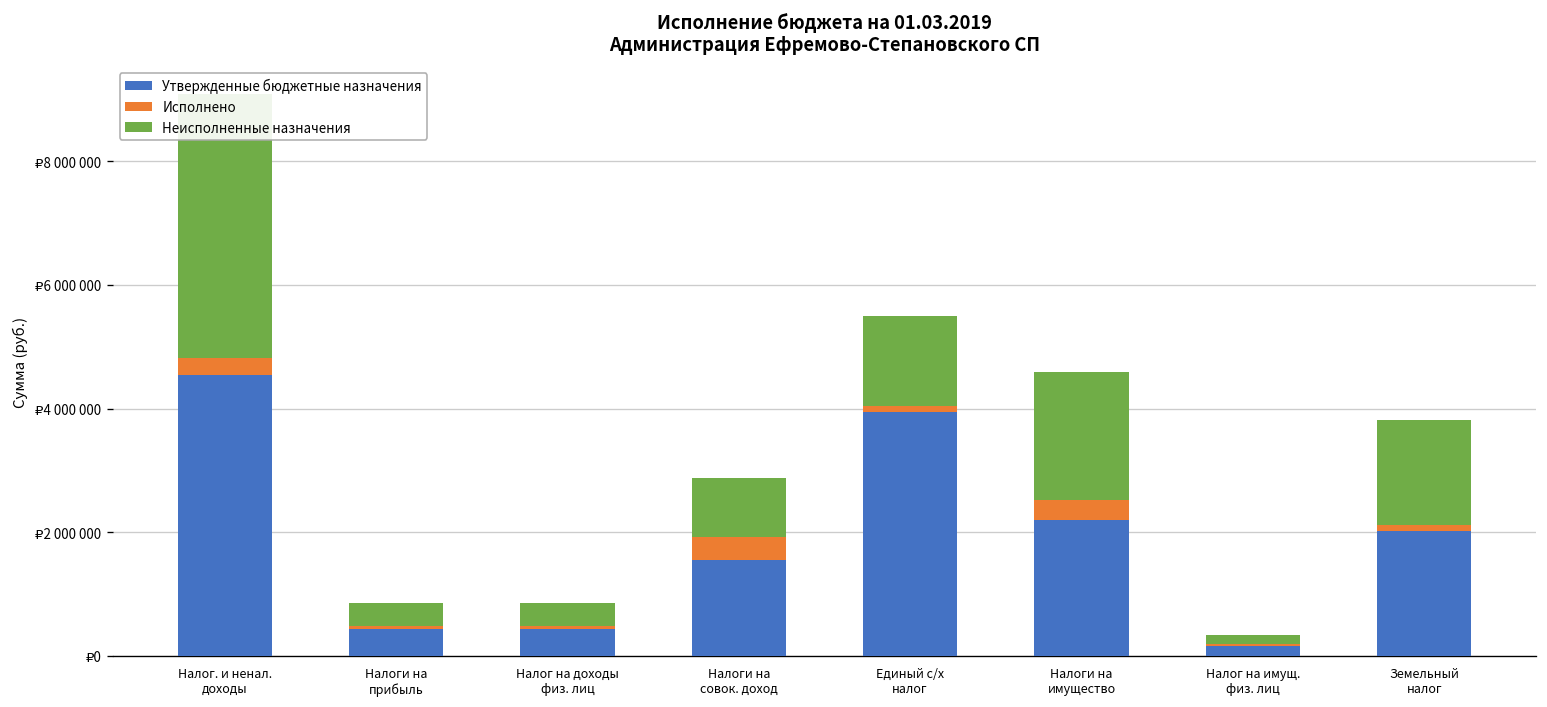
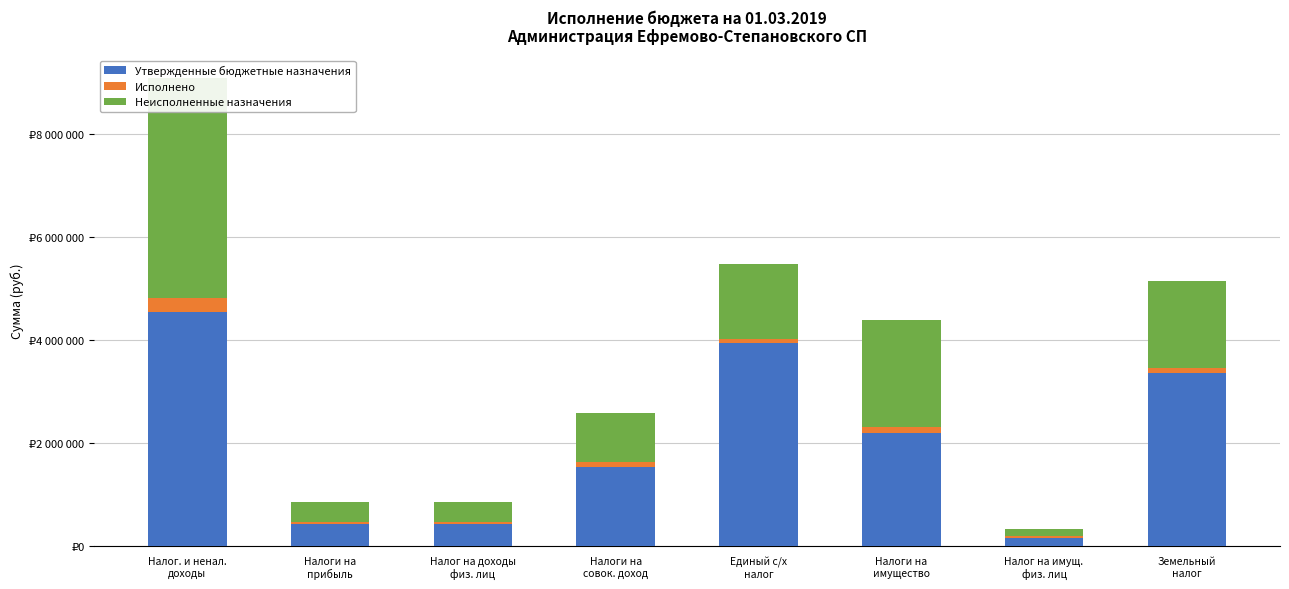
  {
    "Утвержденные бюджетные назначения": {
      "Налог. и ненал. доходы": "₽4500000",
      "Налоги на прибыль": "₽400000",
      "Налог на доходы физ. лиц": "₽400000",
      "Налоги на совок. доход": "₽1500000",
      "Единый с/х налог": "₽3900000",
      "Налоги на имущество": "₽2200000",
      "Налог на имущ. физ. лиц": "₽200000",
-     "Земельный налог": "₽2000000"
+     "Земельный налог": "₽3400000"
    },
    "Исполнено": {
      "Налог. и ненал. доходы": "₽300000",
      "Налоги на прибыль": "₽100000",
      "Налог на доходы физ. лиц": "₽100000",
-     "Налоги на совок. доход": "₽400000",
+     "Налоги на совок. доход": "₽100000",
      "Единый с/х налог": "₽100000",
-     "Налоги на имущество": "₽300000",
+     "Налоги на имущество": "₽100000",
      "Земельный налог": "₽100000"
    },
    "Неисполненные назначения": {
      "Налоги на прибыль": "₽400000",
      "Налог на доходы физ. лиц": "₽400000",
      "Налоги на совок. доход": "₽1000000",
      "Единый с/х налог": "₽1500000",
      "Налоги на имущество": "₽2100000",
      "Налог на имущ. физ. лиц": "₽100000",
      "Земельный налог": "₽1700000"
    }
  }
